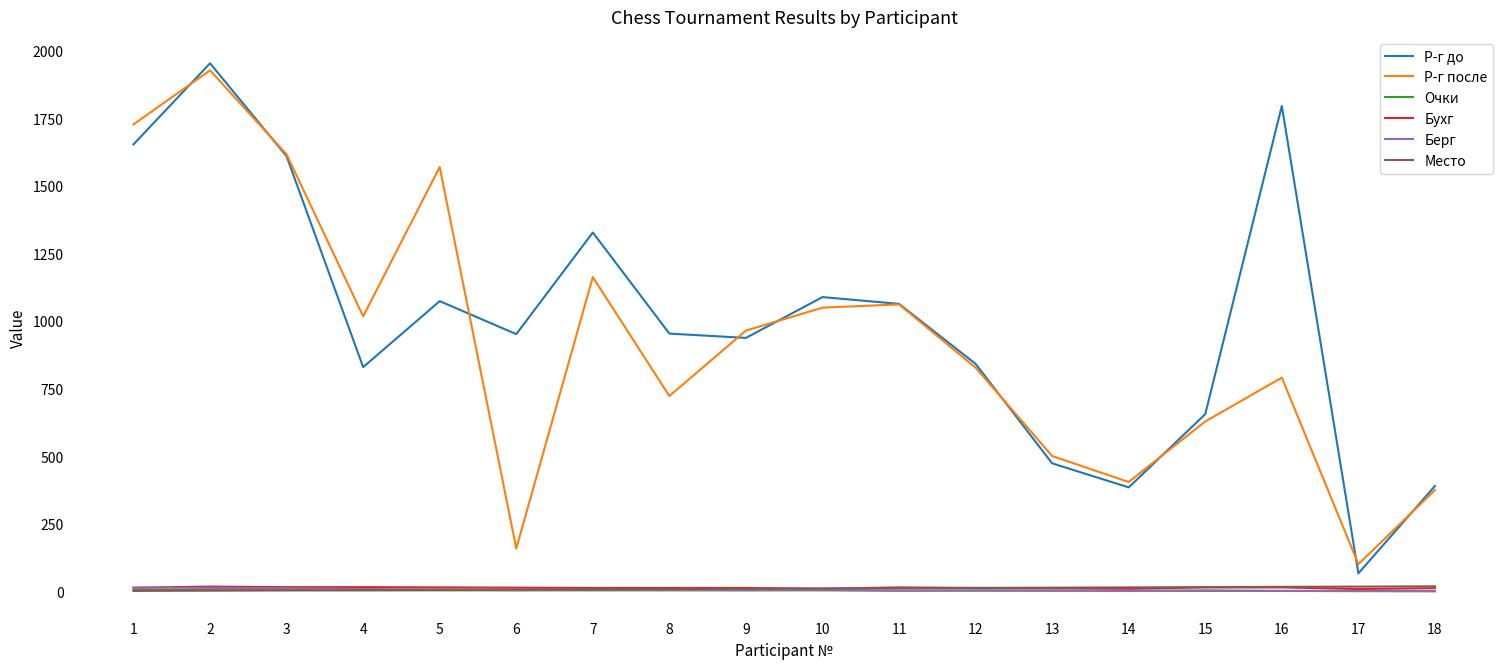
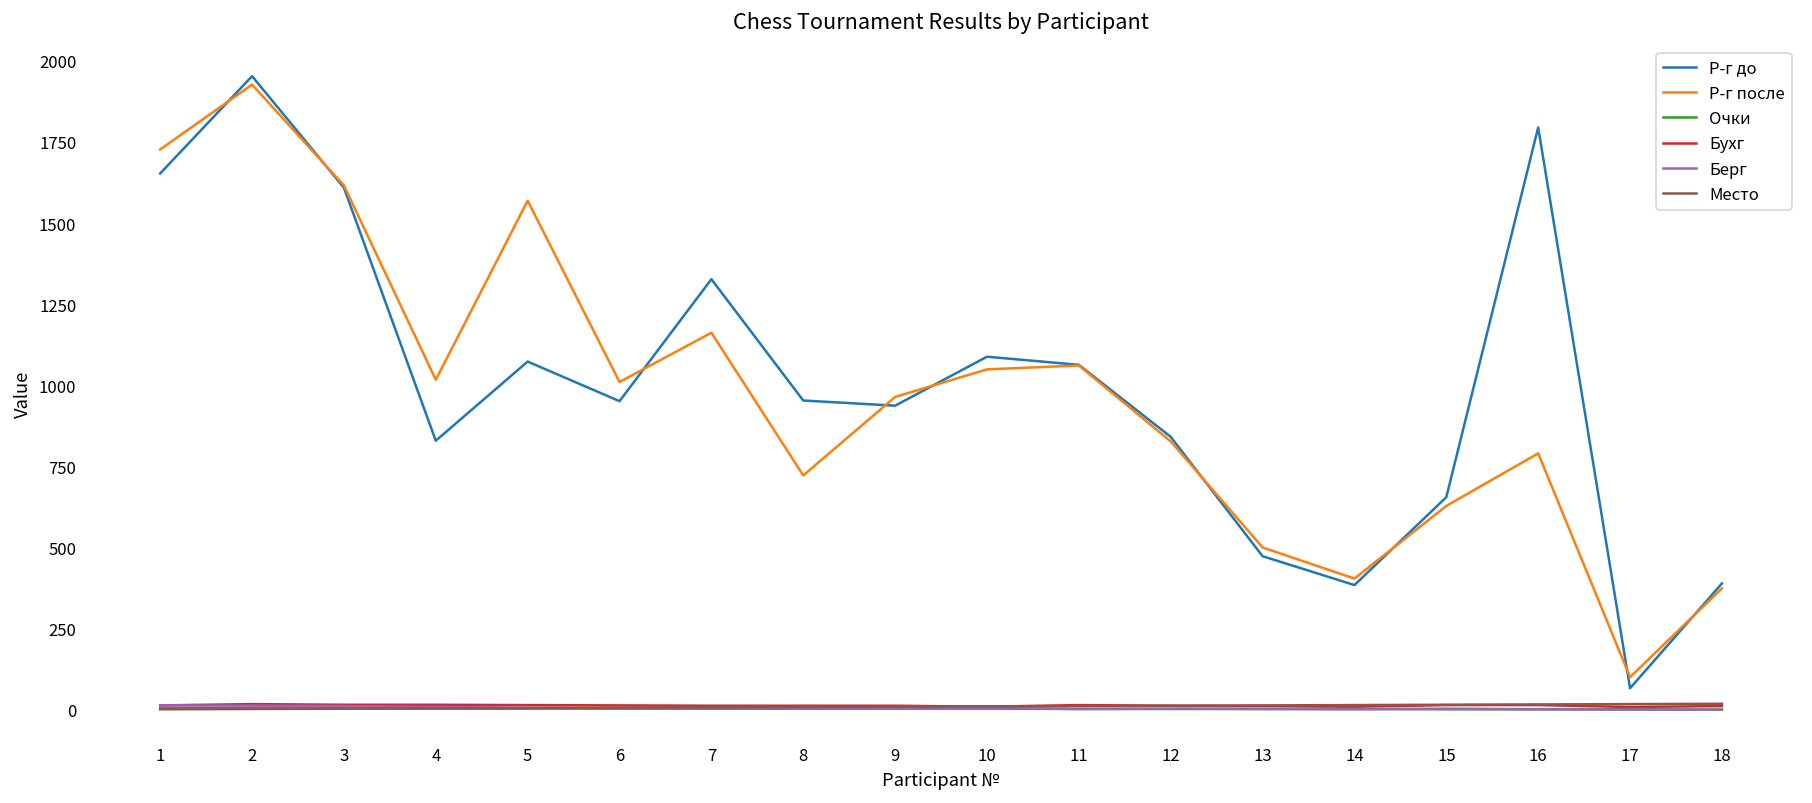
  {
    "Р-г до": {
      "1": 1650,
      "2": 1950,
      "4": 830,
      "5": 1070,
      "6": 950,
      "7": 1330,
      "8": 950,
      "9": 940,
      "10": 1090,
      "12": 840,
      "13": 470,
      "14": 380,
      "15": 660,
      "16": 1800,
      "17": 70,
      "18": 390
    },
    "Р-г после": {
      "1": 1730,
      "2": 1930,
      "4": 1020,
      "5": 1570,
-     "6": 160,
+     "6": 1010,
      "7": 1160,
      "8": 720,
      "9": 960,
      "10": 1050,
      "12": 830,
      "13": 500,
      "14": 400,
      "15": 630,
      "16": 790,
      "17": 100,
      "18": 370
    }
  }
